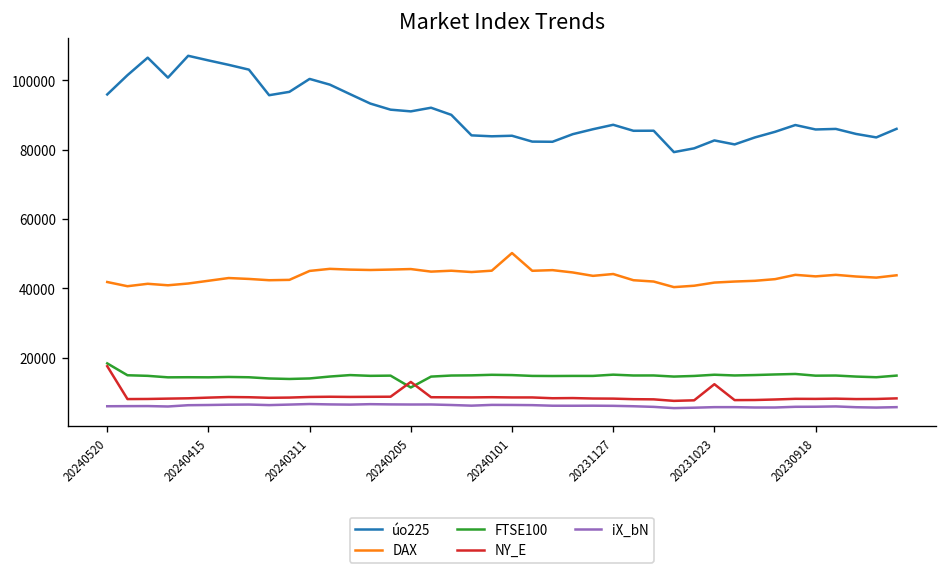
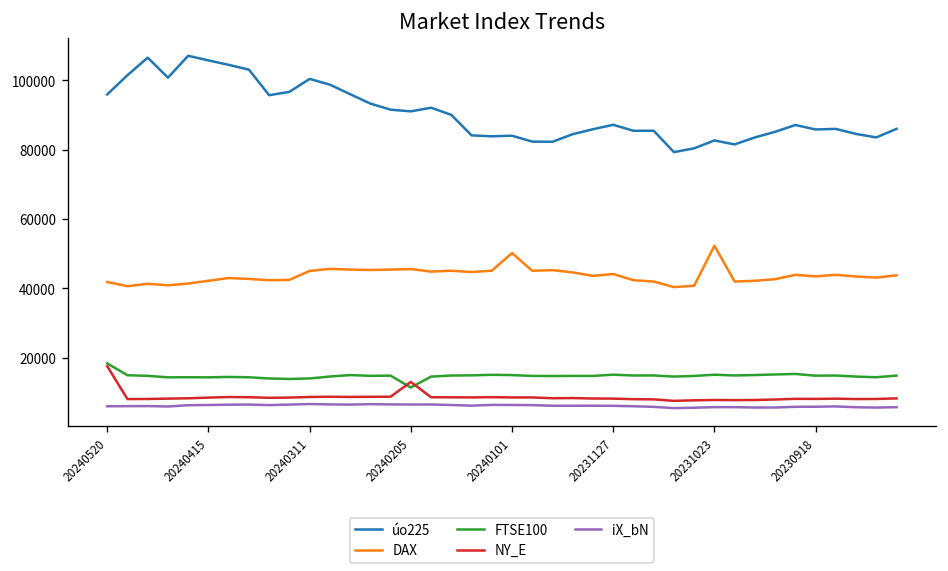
  {
    "úo225": {
      "20240520": 96000,
      "20240415": 106000,
      "20240311": 100000,
      "20240205": 91000,
      "20240101": 84000,
      "20231127": 87000,
      "20231023": 83000,
      "20230918": 86000
    },
    "DAX": {
      "20240520": 42000,
      "20240415": 42000,
      "20240311": 45000,
      "20240205": 46000,
      "20240101": 50000,
      "20231127": 44000,
-     "20231023": 42000,
+     "20231023": 52000,
      "20230918": 43000
    },
    "FTSE100": {
      "20240415": 14000,
      "20240311": 14000,
      "20240205": 11000,
      "20240101": 15000,
      "20231127": 15000,
      "20231023": 15000,
      "20230918": 15000
    },
    "NY_E": {
      "20240415": 9000,
      "20240311": 9000,
      "20240205": 13000,
      "20240101": 9000,
      "20231127": 8000,
-     "20231023": 12000,
+     "20231023": 8000,
      "20230918": 8000
    },
    "iX_bN": {
      "20240520": 6000,
      "20240415": 6000,
      "20240311": 7000,
      "20240205": 7000,
      "20240101": 6000,
      "20231127": 6000,
      "20231023": 6000,
      "20230918": 6000
    }
  }
